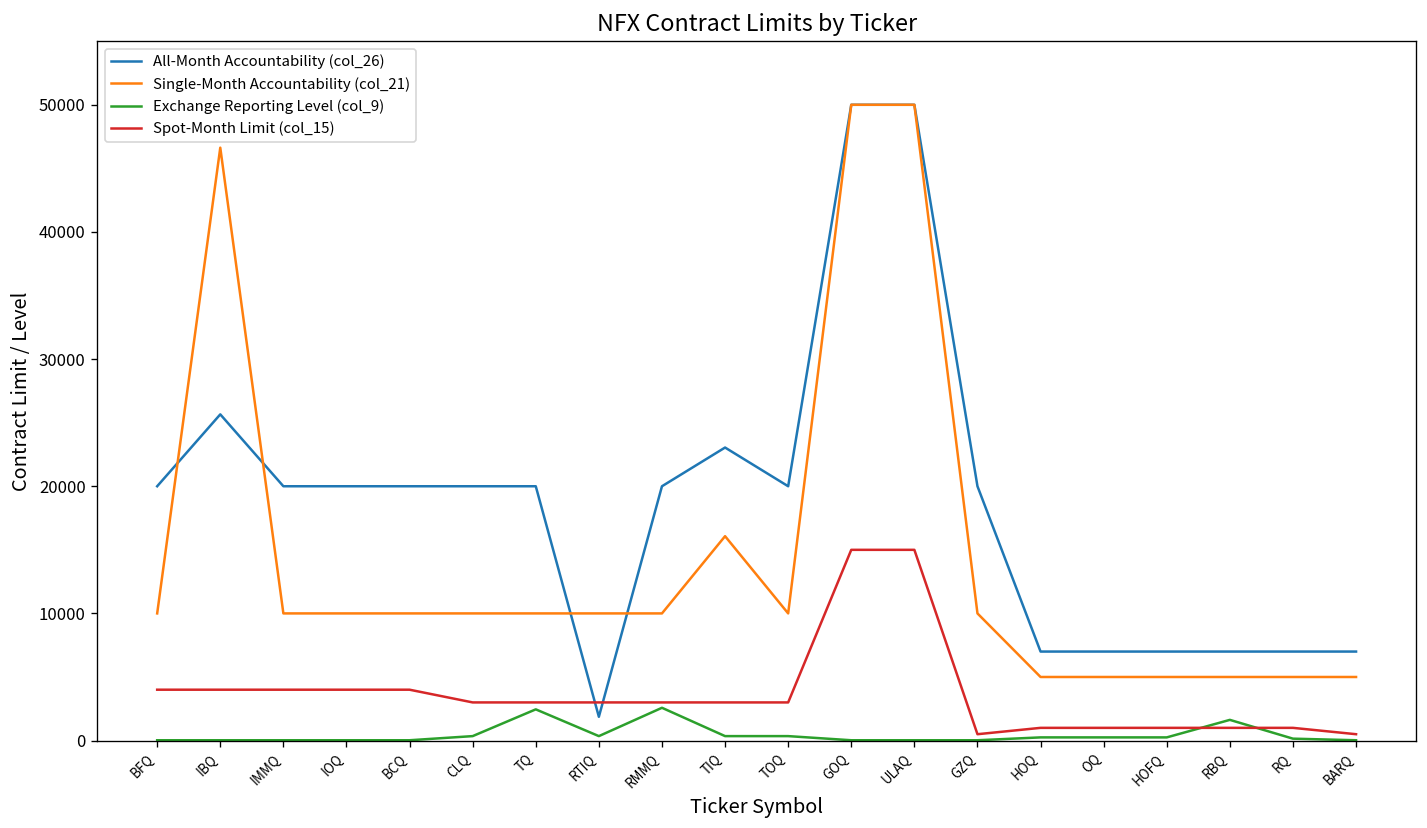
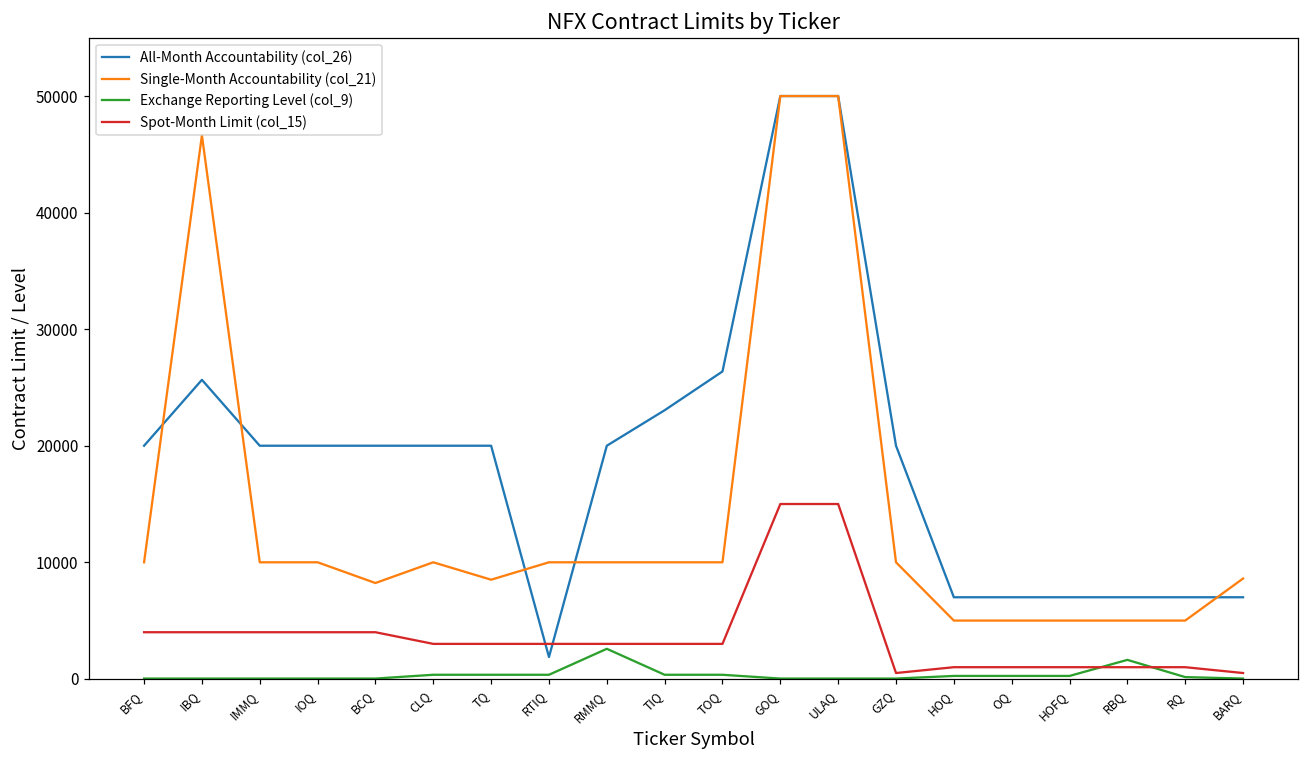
  {
    "All-Month Accountability (col_26)": {
      "BFQ": 20000,
      "IBQ": 25700,
      "IMMQ": 20000,
      "IOQ": 20000,
      "BCQ": 20000,
      "CLQ": 20000,
      "TQ": 20000,
      "RTIQ": 1900,
      "RMMQ": 20000,
      "TIQ": 23000,
-     "TOQ": 20000,
+     "TOQ": 26400,
      "GZQ": 20000,
      "HOQ": 7000,
      "OQ": 7000,
      "HOFQ": 7000,
      "RBQ": 7000,
      "RQ": 7000,
      "BARQ": 7000
    },
    "Single-Month Accountability (col_21)": {
      "BFQ": 10000,
      "IBQ": 46600,
      "IMMQ": 10000,
      "IOQ": 10000,
-     "BCQ": 10000,
+     "BCQ": 8200,
      "CLQ": 10000,
-     "TQ": 10000,
+     "TQ": 8500,
      "RTIQ": 10000,
      "RMMQ": 10000,
-     "TIQ": 16100,
+     "TIQ": 10000,
      "TOQ": 10000,
      "GZQ": 10000,
      "HOQ": 5000,
      "OQ": 5000,
      "HOFQ": 5000,
      "RBQ": 5000,
      "RQ": 5000,
-     "BARQ": 5000
+     "BARQ": 8600
    },
    "Exchange Reporting Level (col_9)": {
      "BFQ": 0,
      "IBQ": 0,
      "IMMQ": 0,
      "IOQ": 0,
      "BCQ": 0,
      "CLQ": 400,
-     "TQ": 2500,
+     "TQ": 400,
      "RTIQ": 400,
      "RMMQ": 2600,
      "TIQ": 400,
      "TOQ": 400,
      "GOQ": 0,
      "ULAQ": 0,
      "GZQ": 0,
      "HOQ": 300,
      "OQ": 300,
      "HOFQ": 300,
      "RBQ": 1600,
      "RQ": 200,
      "BARQ": 0
    },
    "Spot-Month Limit (col_15)": {
      "BFQ": 4000,
      "IBQ": 4000,
      "IMMQ": 4000,
      "IOQ": 4000,
      "BCQ": 4000,
      "CLQ": 3000,
      "TQ": 3000,
      "RTIQ": 3000,
      "RMMQ": 3000,
      "TIQ": 3000,
      "TOQ": 3000,
      "GOQ": 15000,
      "ULAQ": 15000,
      "GZQ": 500,
      "HOQ": 1000,
      "OQ": 1000,
      "HOFQ": 1000,
      "RBQ": 1000,
      "RQ": 1000,
      "BARQ": 500
    }
  }
